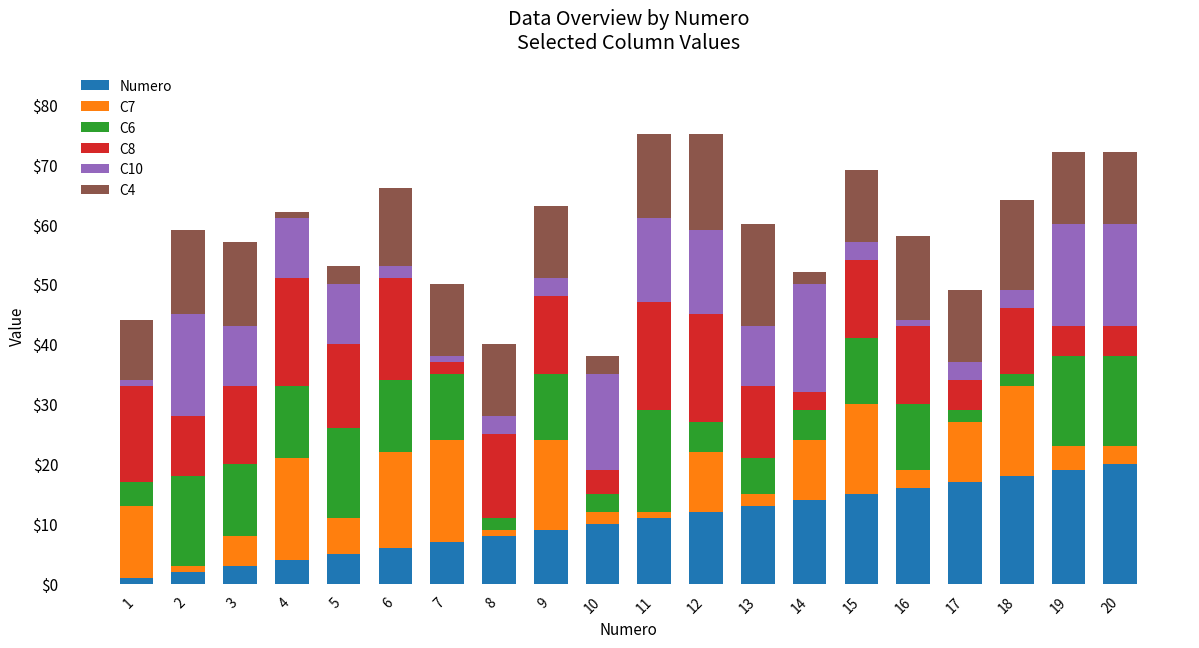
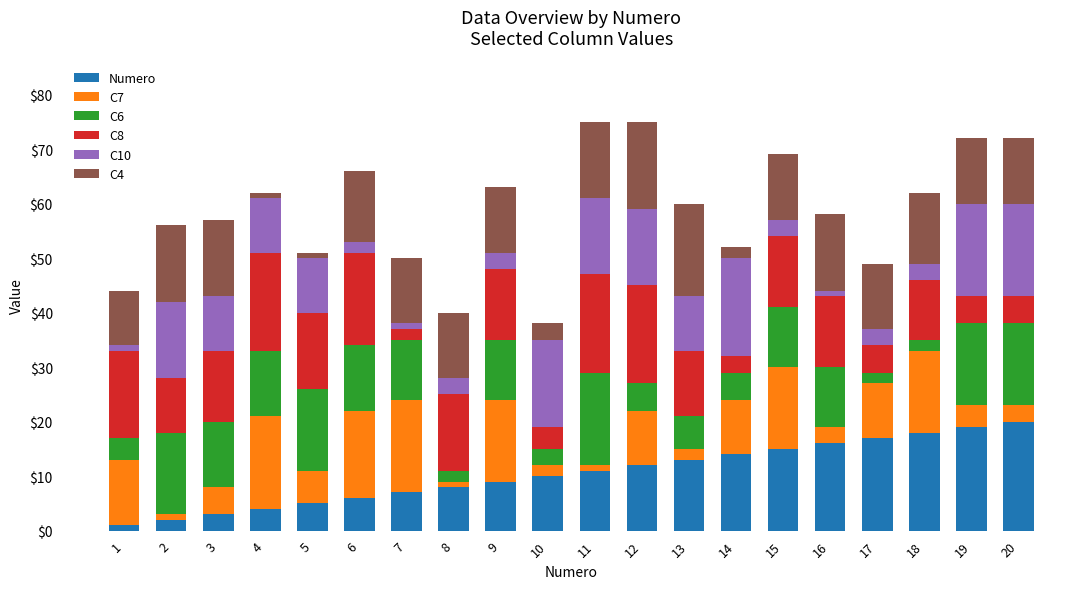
  {
    "Numero": {
      "1": "$1",
      "2": "$2",
      "3": "$3",
      "4": "$4",
      "5": "$5",
      "6": "$6",
      "7": "$7",
      "8": "$8",
      "9": "$9",
      "10": "$10",
      "11": "$11",
      "12": "$12",
      "13": "$13",
      "14": "$14",
      "15": "$15",
      "16": "$16",
      "17": "$17",
      "18": "$18",
      "19": "$19",
      "20": "$20"
    },
    "C7": {
      "1": "$12",
      "2": "$1",
      "3": "$5",
      "4": "$17",
      "5": "$6",
      "6": "$16",
      "7": "$17",
      "8": "$1",
      "9": "$15",
      "10": "$2",
      "11": "$1",
      "12": "$10",
      "13": "$2",
      "14": "$10",
      "15": "$15",
      "16": "$3",
      "17": "$10",
      "18": "$15",
      "19": "$4",
      "20": "$3"
    },
    "C6": {
      "1": "$4",
      "2": "$15",
      "3": "$12",
      "4": "$12",
      "5": "$15",
      "6": "$12",
      "7": "$11",
      "8": "$2",
      "9": "$11",
      "10": "$3",
      "11": "$17",
      "12": "$5",
      "13": "$6",
      "14": "$5",
      "15": "$11",
      "16": "$11",
      "17": "$2",
      "18": "$2",
      "19": "$15",
      "20": "$15"
    },
    "C8": {
      "1": "$16",
      "2": "$10",
      "3": "$13",
      "4": "$18",
      "5": "$14",
      "6": "$17",
      "7": "$2",
      "8": "$14",
      "9": "$13",
      "10": "$4",
      "11": "$18",
      "12": "$18",
      "13": "$12",
      "14": "$3",
      "15": "$13",
      "16": "$13",
      "17": "$5",
      "18": "$11",
      "19": "$5",
      "20": "$5"
    },
    "C10": {
      "1": "$1",
-     "2": "$17",
+     "2": "$14",
      "3": "$10",
      "4": "$10",
      "5": "$10",
      "6": "$2",
      "7": "$1",
      "8": "$3",
      "9": "$3",
      "10": "$16",
      "11": "$14",
      "12": "$14",
      "13": "$10",
      "14": "$18",
      "15": "$3",
      "16": "$1",
      "17": "$3",
      "18": "$3",
      "19": "$17",
      "20": "$17"
    },
    "C4": {
      "1": "$10",
      "2": "$14",
      "3": "$14",
      "4": "$1",
-     "5": "$3",
+     "5": "$1",
      "6": "$13",
      "7": "$12",
      "8": "$12",
      "9": "$12",
      "10": "$3",
      "11": "$14",
      "12": "$16",
      "13": "$17",
      "14": "$2",
      "15": "$12",
      "16": "$14",
      "17": "$12",
-     "18": "$15",
+     "18": "$13",
      "19": "$12",
      "20": "$12"
    }
  }
